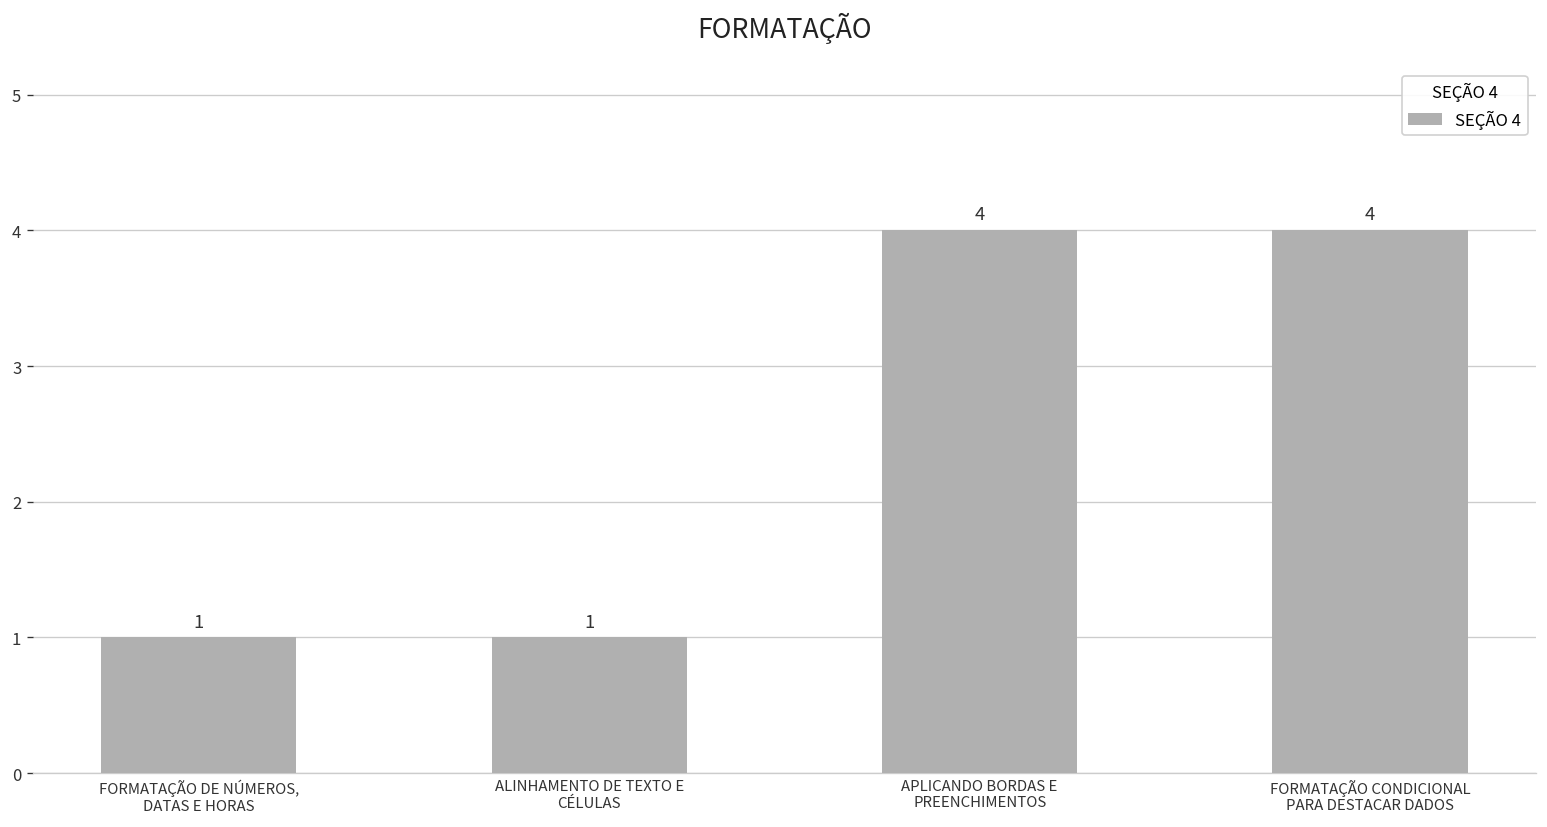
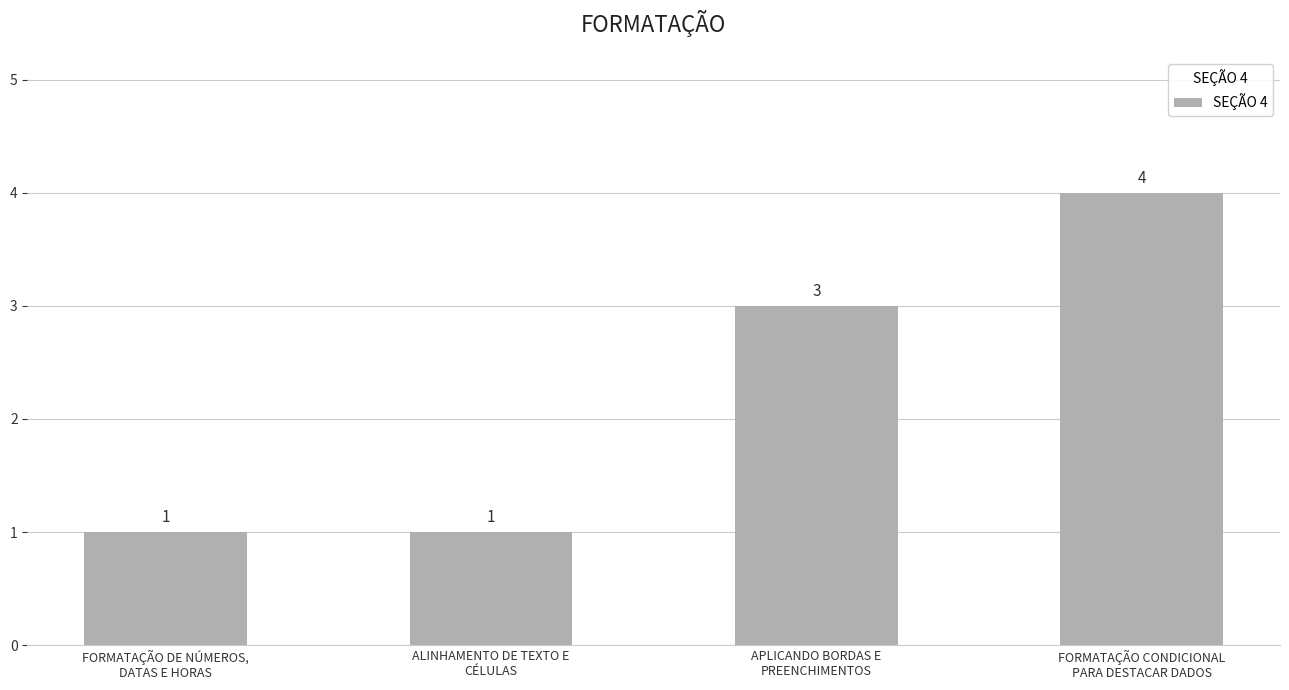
  {
    "FORMATAÇÃO DE NÚMEROS, DATAS E HORAS": 1,
    "ALINHAMENTO DE TEXTO E CÉLULAS": 1,
-   "APLICANDO BORDAS E PREENCHIMENTOS": 4,
+   "APLICANDO BORDAS E PREENCHIMENTOS": 3,
    "FORMATAÇÃO CONDICIONAL PARA DESTACAR DADOS": 4
  }
